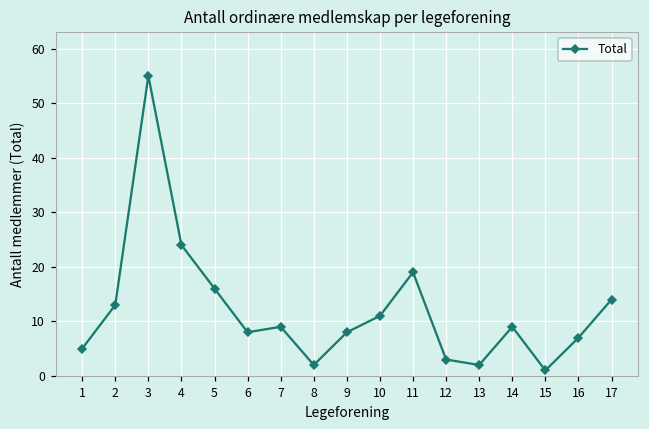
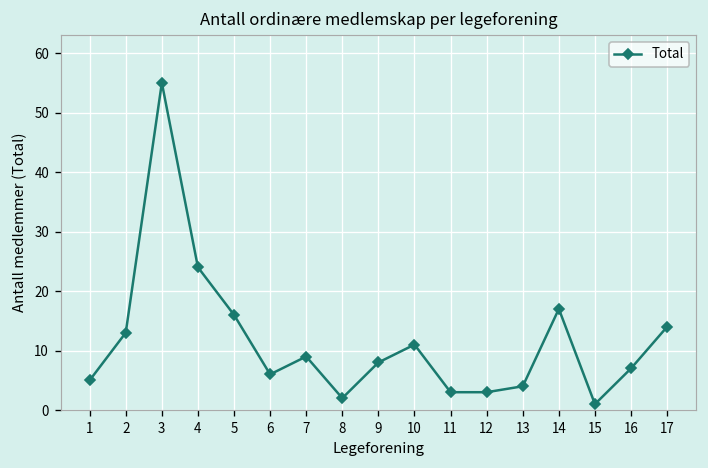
  {
    "1": 5,
    "2": 13,
    "3": 55,
    "4": 24,
    "5": 16,
-   "6": 8,
+   "6": 6,
    "7": 9,
    "8": 2,
    "9": 8,
    "10": 11,
-   "11": 19,
+   "11": 3,
    "12": 3,
-   "13": 2,
-   "14": 9,
+   "13": 4,
+   "14": 17,
    "15": 1,
    "16": 7,
    "17": 14
  }
